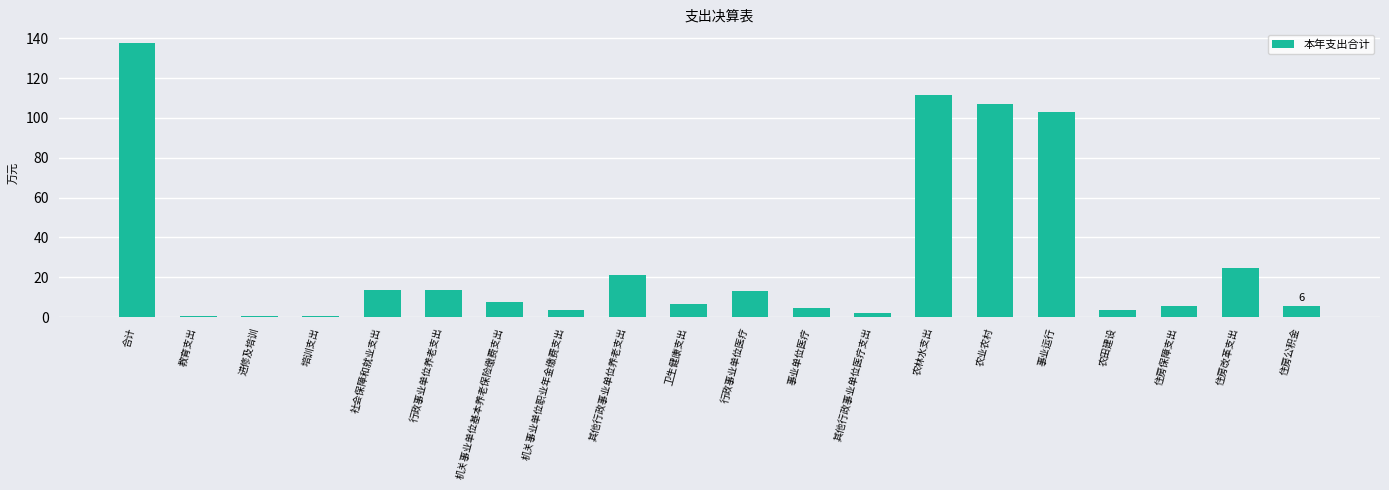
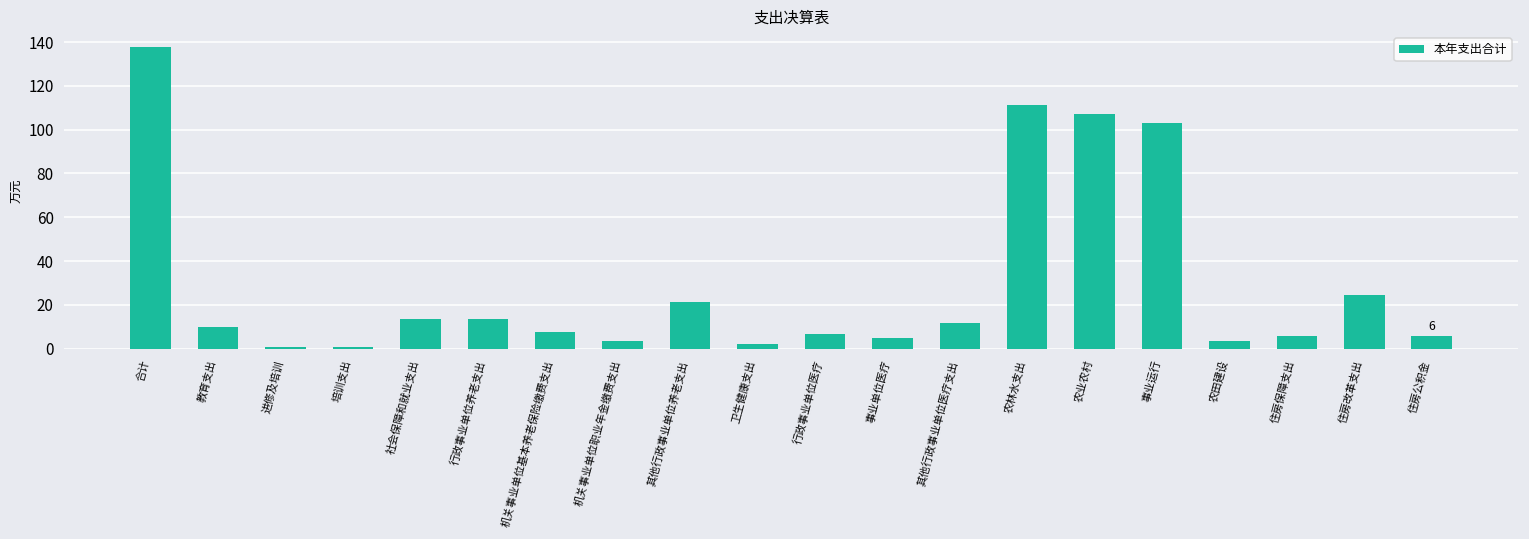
  {
    "合计": 138,
-   "教育支出": 1,
+   "教育支出": 10,
    "社会保障和就业支出": 13,
    "行政事业单位养老支出": 13,
    "机关事业单位基本养老保险缴费支出": 7,
    "机关事业单位职业年金缴费支出": 4,
    "其他行政事业单位养老支出": 21,
-   "卫生健康支出": 7,
-   "行政事业单位医疗": 13,
+   "卫生健康支出": 2,
+   "行政事业单位医疗": 7,
    "事业单位医疗": 5,
-   "其他行政事业单位医疗支出": 2,
+   "其他行政事业单位医疗支出": 12,
    "农林水支出": 111,
    "农业农村": 107,
    "事业运行": 103,
    "农田建设": 4,
    "住房保障支出": 6,
    "住房改革支出": 24
  }
